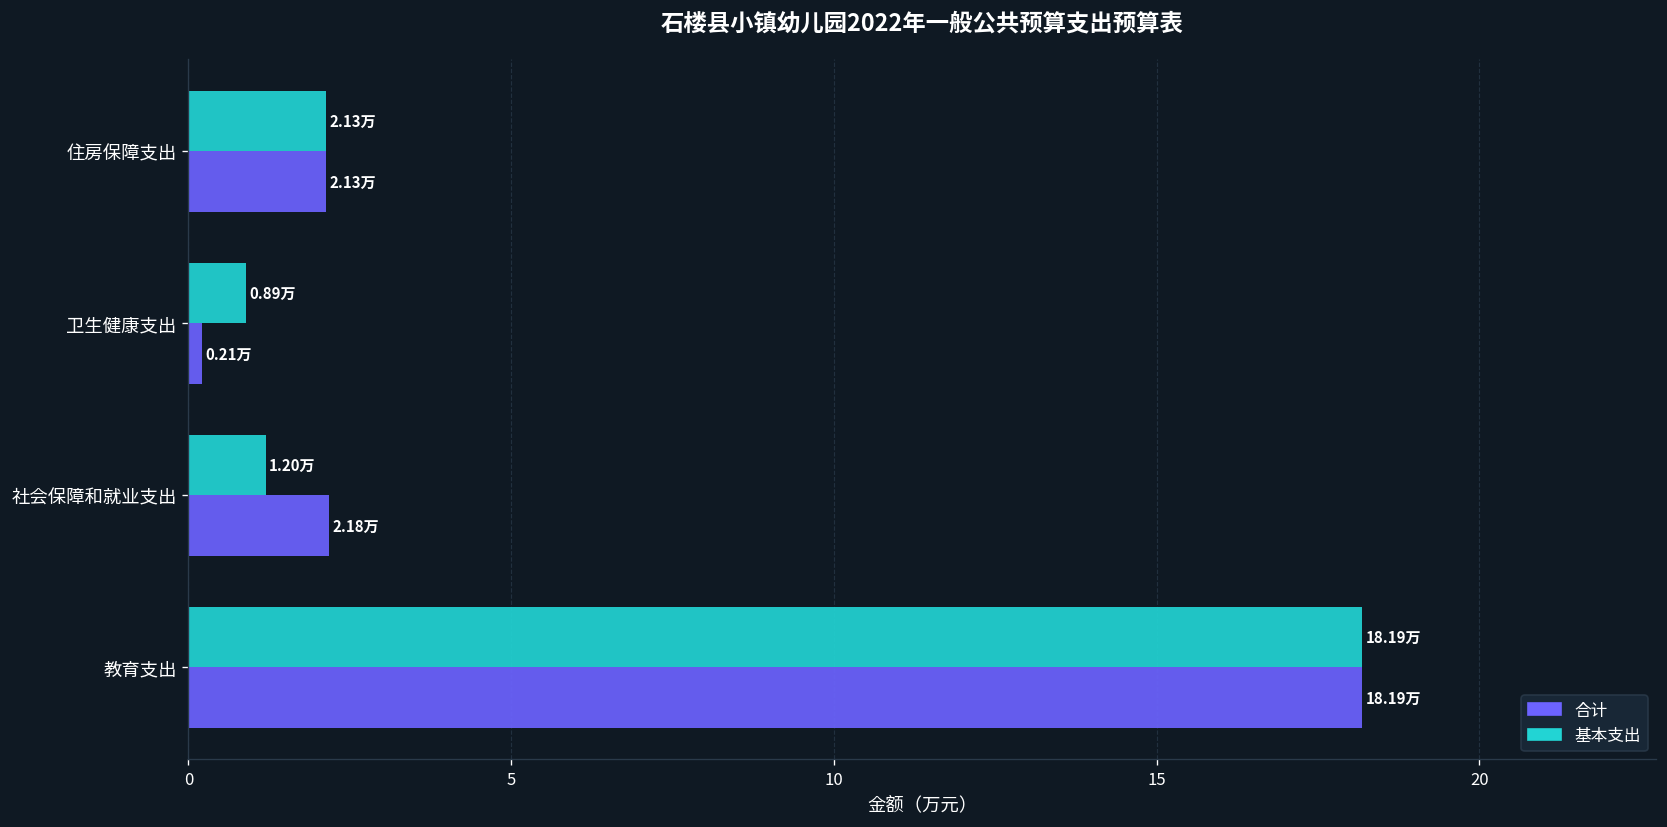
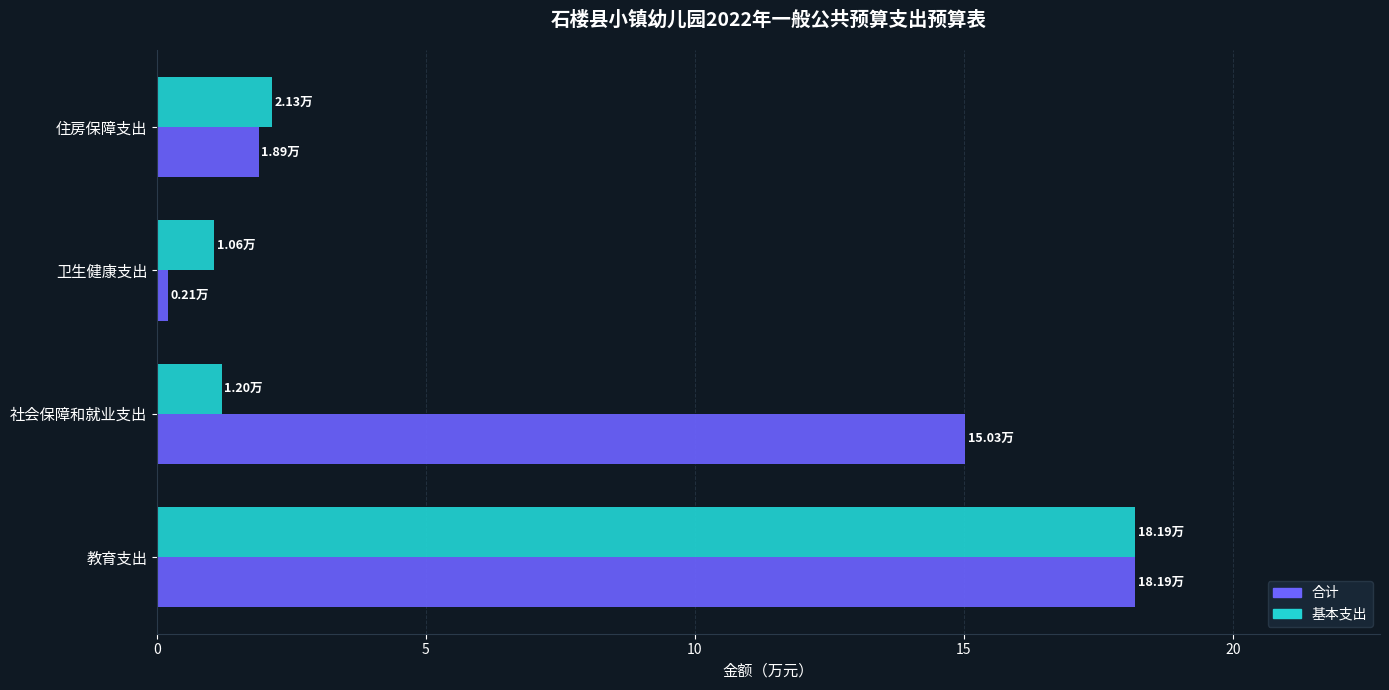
  {
    "合计": {
-     "住房保障支出": "2.13万",
+     "住房保障支出": "1.89万",
      "卫生健康支出": "0.21万",
-     "社会保障和就业支出": "2.18万",
+     "社会保障和就业支出": "15.03万",
      "教育支出": "18.19万"
    },
    "基本支出": {
      "住房保障支出": "2.13万",
-     "卫生健康支出": "0.89万",
+     "卫生健康支出": "1.06万",
      "社会保障和就业支出": "1.20万",
      "教育支出": "18.19万"
    }
  }
